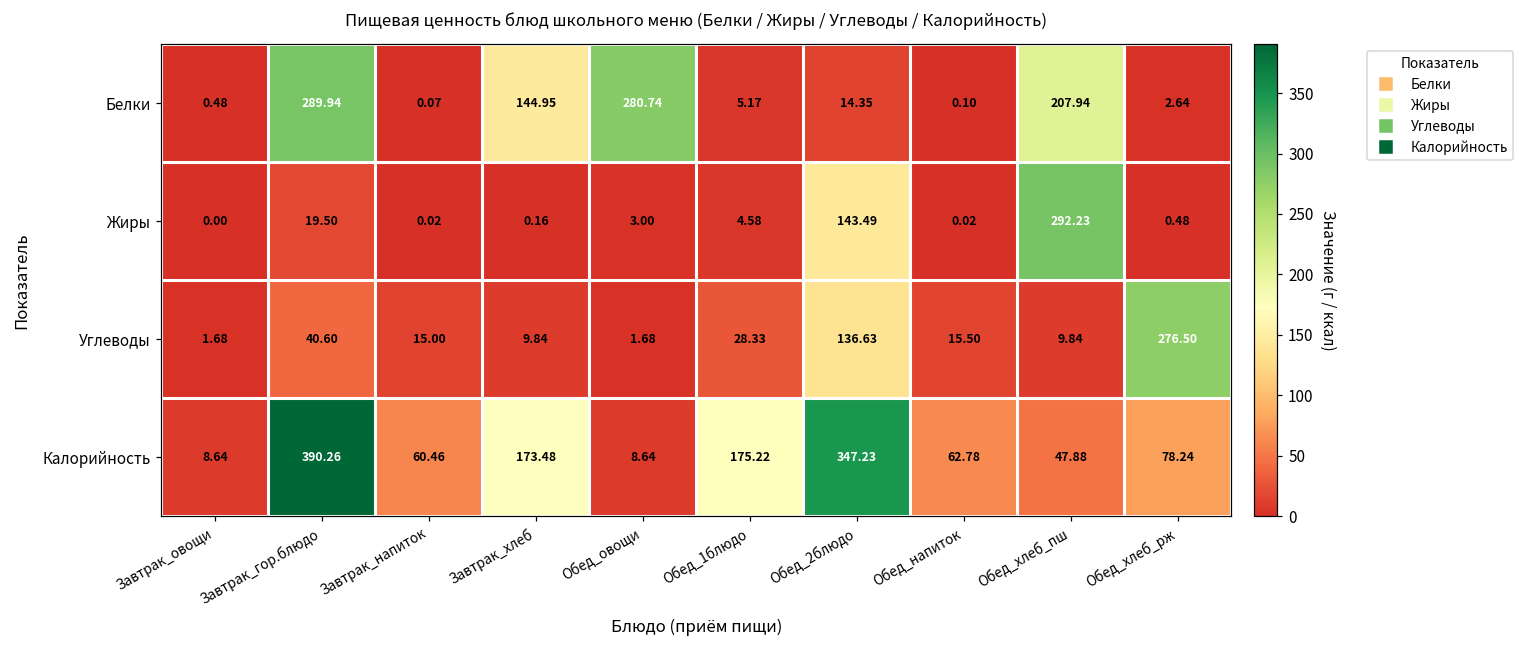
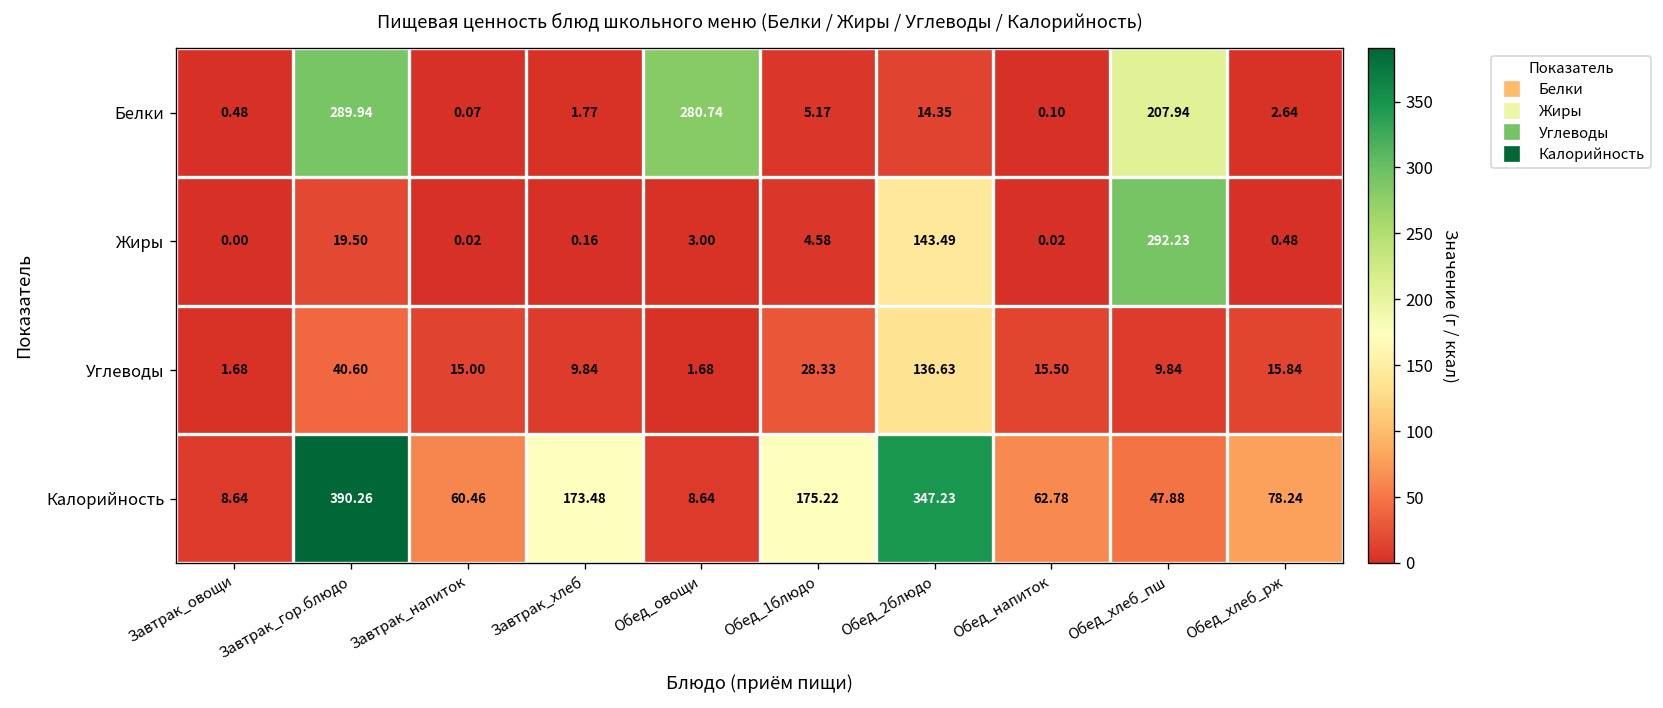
  {
    "Белки": {
      "Завтрак_овощи": 0.48,
      "Завтрак_гор.блюдо": 289.94,
      "Завтрак_напиток": 0.07,
-     "Завтрак_хлеб": 144.95,
+     "Завтрак_хлеб": 1.77,
      "Обед_овощи": 280.74,
      "Обед_1блюдо": 5.17,
      "Обед_2блюдо": 14.35,
      "Обед_напиток": 0.10,
      "Обед_хлеб_пш": 207.94,
      "Обед_хлеб_рж": 2.64
    },
    "Жиры": {
      "Завтрак_овощи": 0.00,
      "Завтрак_гор.блюдо": 19.50,
      "Завтрак_напиток": 0.02,
      "Завтрак_хлеб": 0.16,
      "Обед_овощи": 3.00,
      "Обед_1блюдо": 4.58,
      "Обед_2блюдо": 143.49,
      "Обед_напиток": 0.02,
      "Обед_хлеб_пш": 292.23,
      "Обед_хлеб_рж": 0.48
    },
    "Углеводы": {
      "Завтрак_овощи": 1.68,
      "Завтрак_гор.блюдо": 40.60,
      "Завтрак_напиток": 15.00,
      "Завтрак_хлеб": 9.84,
      "Обед_овощи": 1.68,
      "Обед_1блюдо": 28.33,
      "Обед_2блюдо": 136.63,
      "Обед_напиток": 15.50,
      "Обед_хлеб_пш": 9.84,
-     "Обед_хлеб_рж": 276.50
+     "Обед_хлеб_рж": 15.84
    },
    "Калорийность": {
      "Завтрак_овощи": 8.64,
      "Завтрак_гор.блюдо": 390.26,
      "Завтрак_напиток": 60.46,
      "Завтрак_хлеб": 173.48,
      "Обед_овощи": 8.64,
      "Обед_1блюдо": 175.22,
      "Обед_2блюдо": 347.23,
      "Обед_напиток": 62.78,
      "Обед_хлеб_пш": 47.88,
      "Обед_хлеб_рж": 78.24
    }
  }
